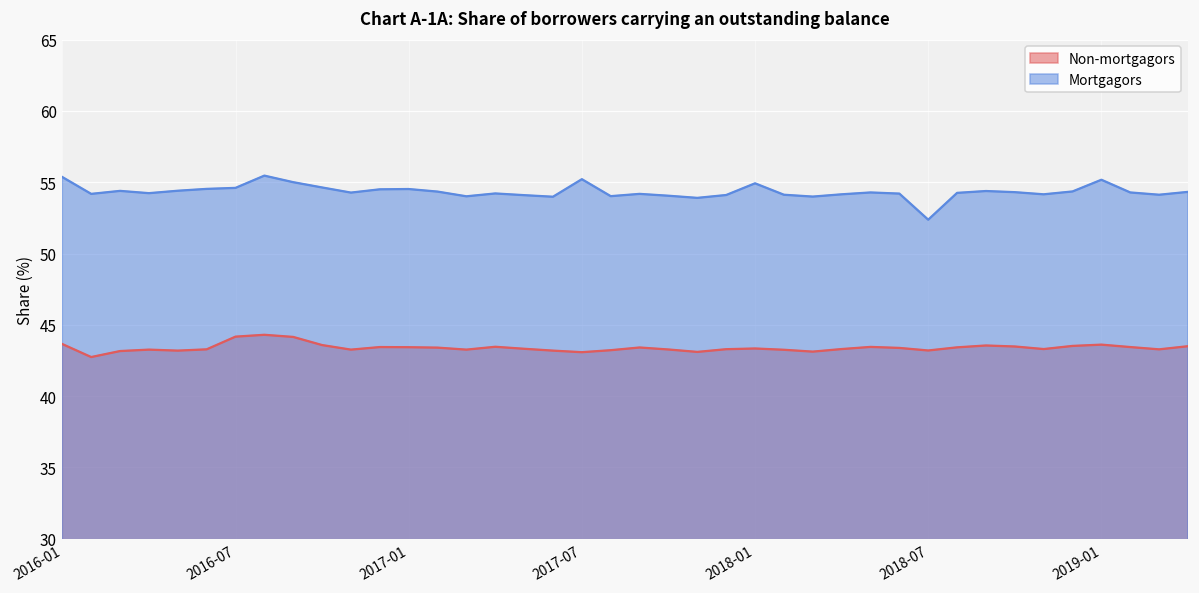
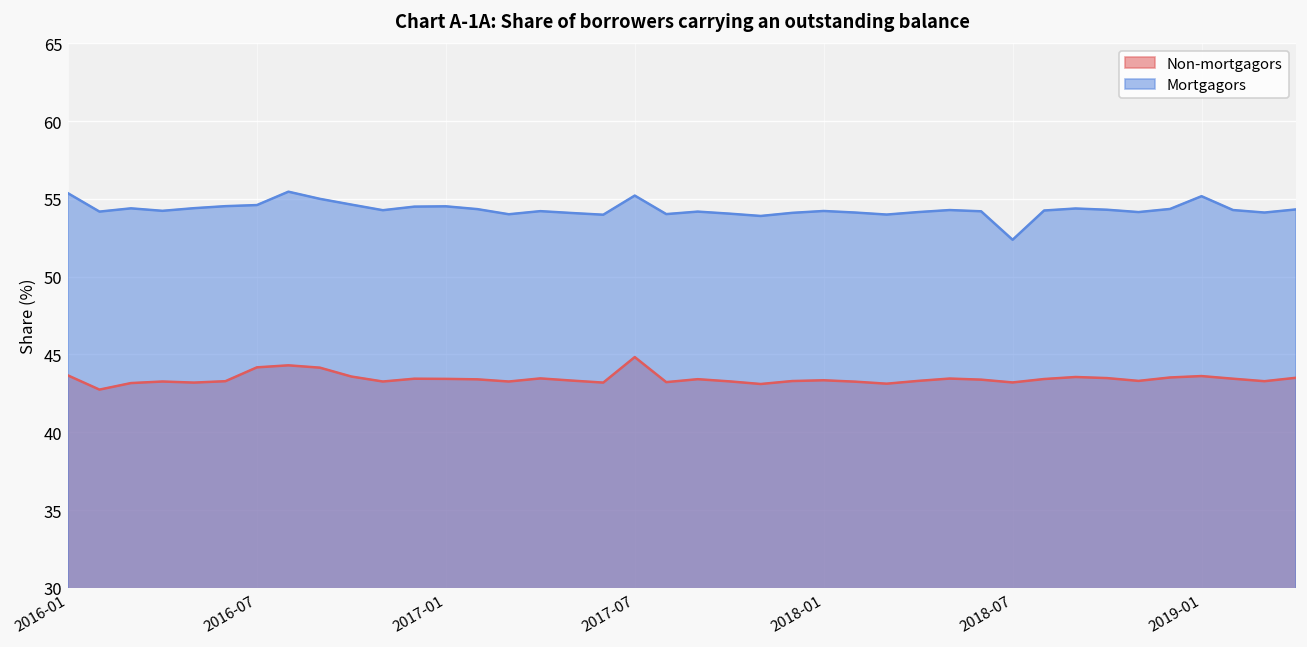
  {
    "Non-mortgagors": {
      "2016-01": 43.7,
      "2016-07": 44.2,
      "2017-01": 43.4,
-     "2017-07": 43.1,
+     "2017-07": 44.8,
      "2018-01": 43.3,
      "2018-07": 43.2,
      "2019-01": 43.6
    },
    "Mortgagors": {
      "2016-01": 55.4,
      "2016-07": 54.6,
      "2017-01": 54.5,
      "2017-07": 55.2,
-     "2018-01": 54.9,
+     "2018-01": 54.2,
      "2018-07": 52.4,
      "2019-01": 55.2
    }
  }
